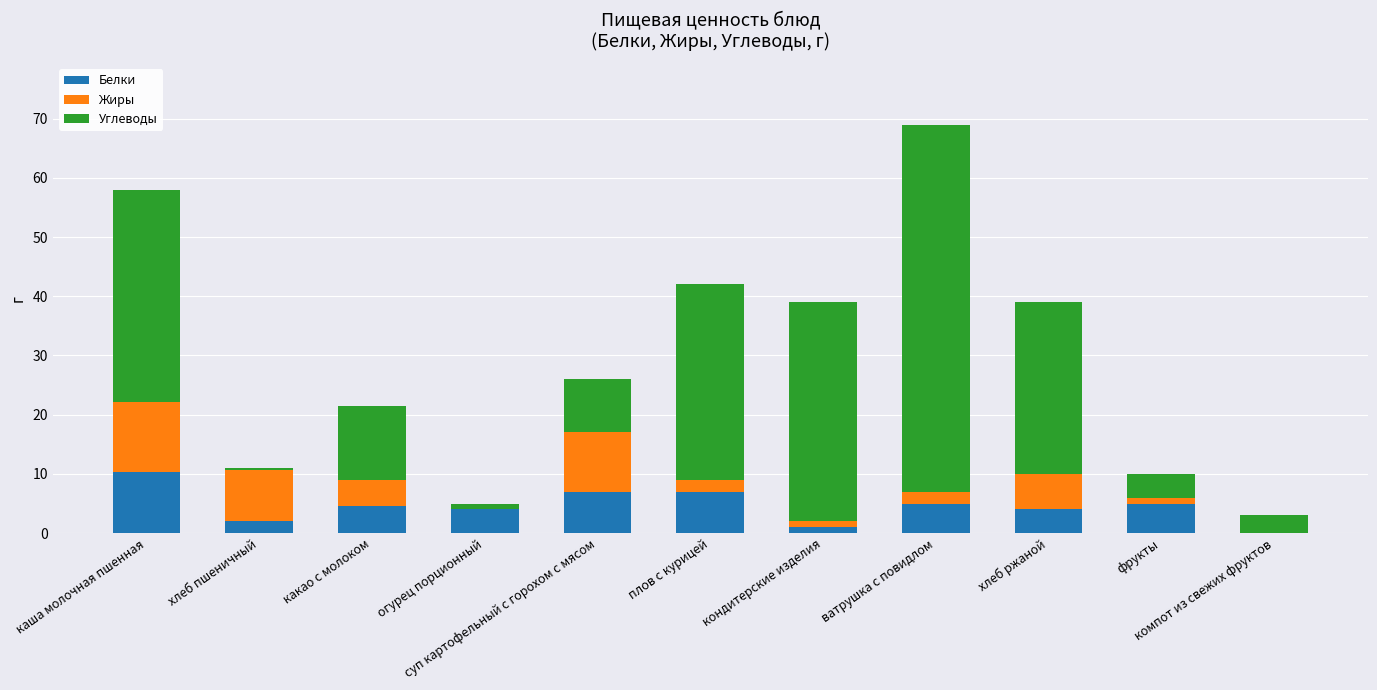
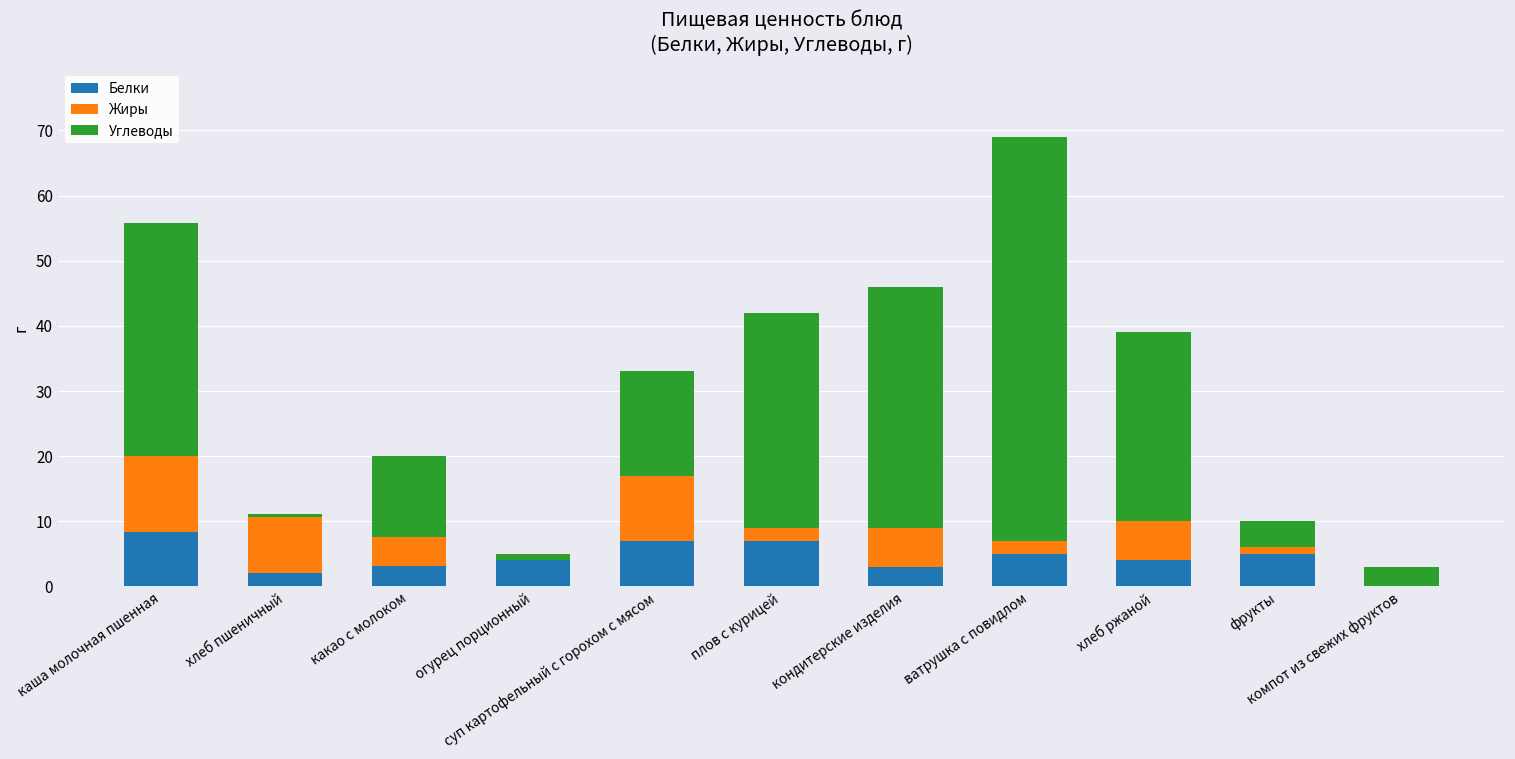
  {
    "Белки": {
-     "каша молочная пшенная": 10,
+     "каша молочная пшенная": 8,
      "хлеб пшеничный": 2,
-     "какао с молоком": 5,
+     "какао с молоком": 3,
      "огурец порционный": 4,
      "суп картофельный с горохом с мясом": 7,
      "плов с курицей": 7,
-     "кондитерские изделия": 1,
+     "кондитерские изделия": 3,
      "ватрушка с повидлом": 5,
      "хлеб ржаной": 4,
      "фрукты": 5,
      "компот из свежих фруктов": 0
    },
    "Жиры": {
      "каша молочная пшенная": 12,
      "хлеб пшеничный": 9,
      "какао с молоком": 4,
      "огурец порционный": 0,
      "суп картофельный с горохом с мясом": 10,
      "плов с курицей": 2,
-     "кондитерские изделия": 1,
+     "кондитерские изделия": 6,
      "ватрушка с повидлом": 2,
      "хлеб ржаной": 6,
      "фрукты": 1,
      "компот из свежих фруктов": 0
    },
    "Углеводы": {
      "каша молочная пшенная": 36,
      "хлеб пшеничный": 0,
      "какао с молоком": 13,
      "огурец порционный": 1,
-     "суп картофельный с горохом с мясом": 9,
+     "суп картофельный с горохом с мясом": 16,
      "плов с курицей": 33,
      "кондитерские изделия": 37,
      "ватрушка с повидлом": 62,
      "хлеб ржаной": 29,
      "фрукты": 4,
      "компот из свежих фруктов": 3
    }
  }
